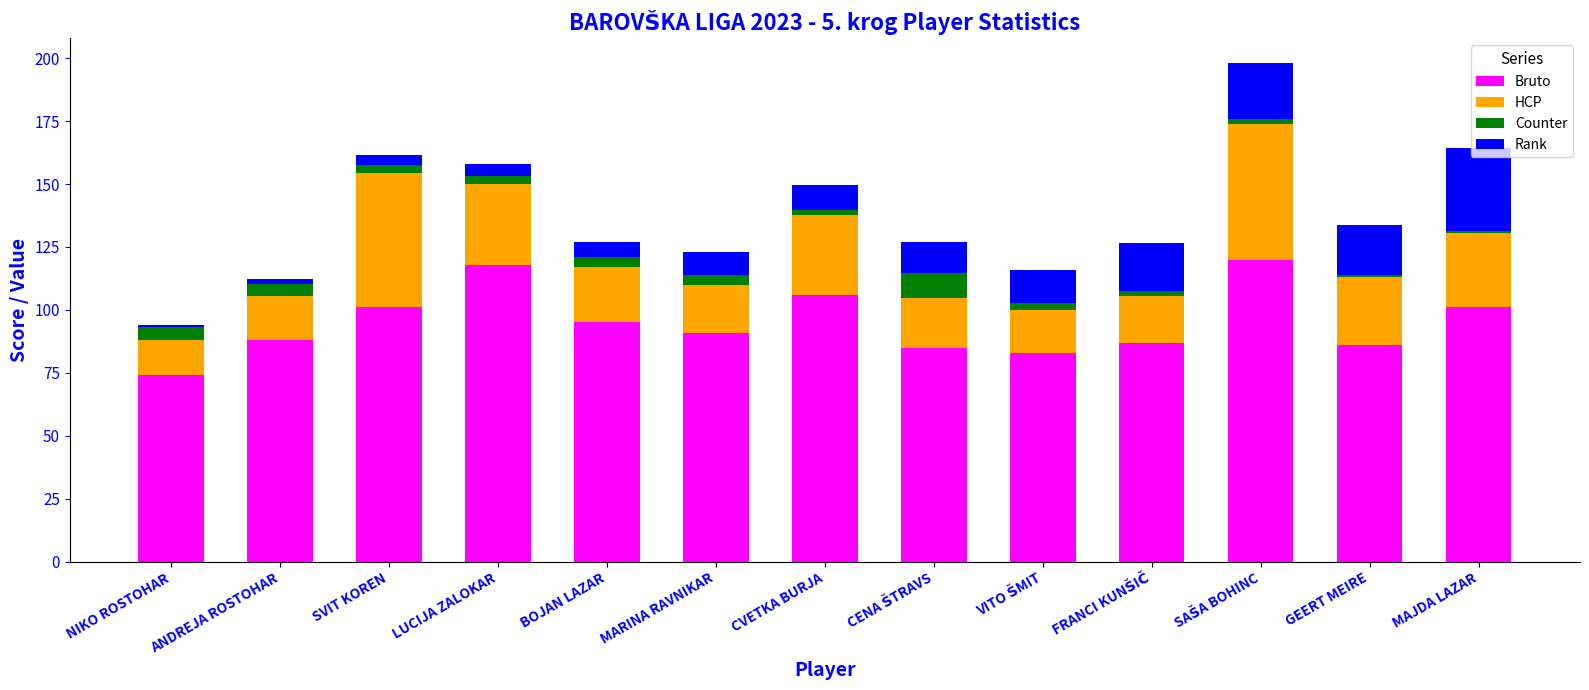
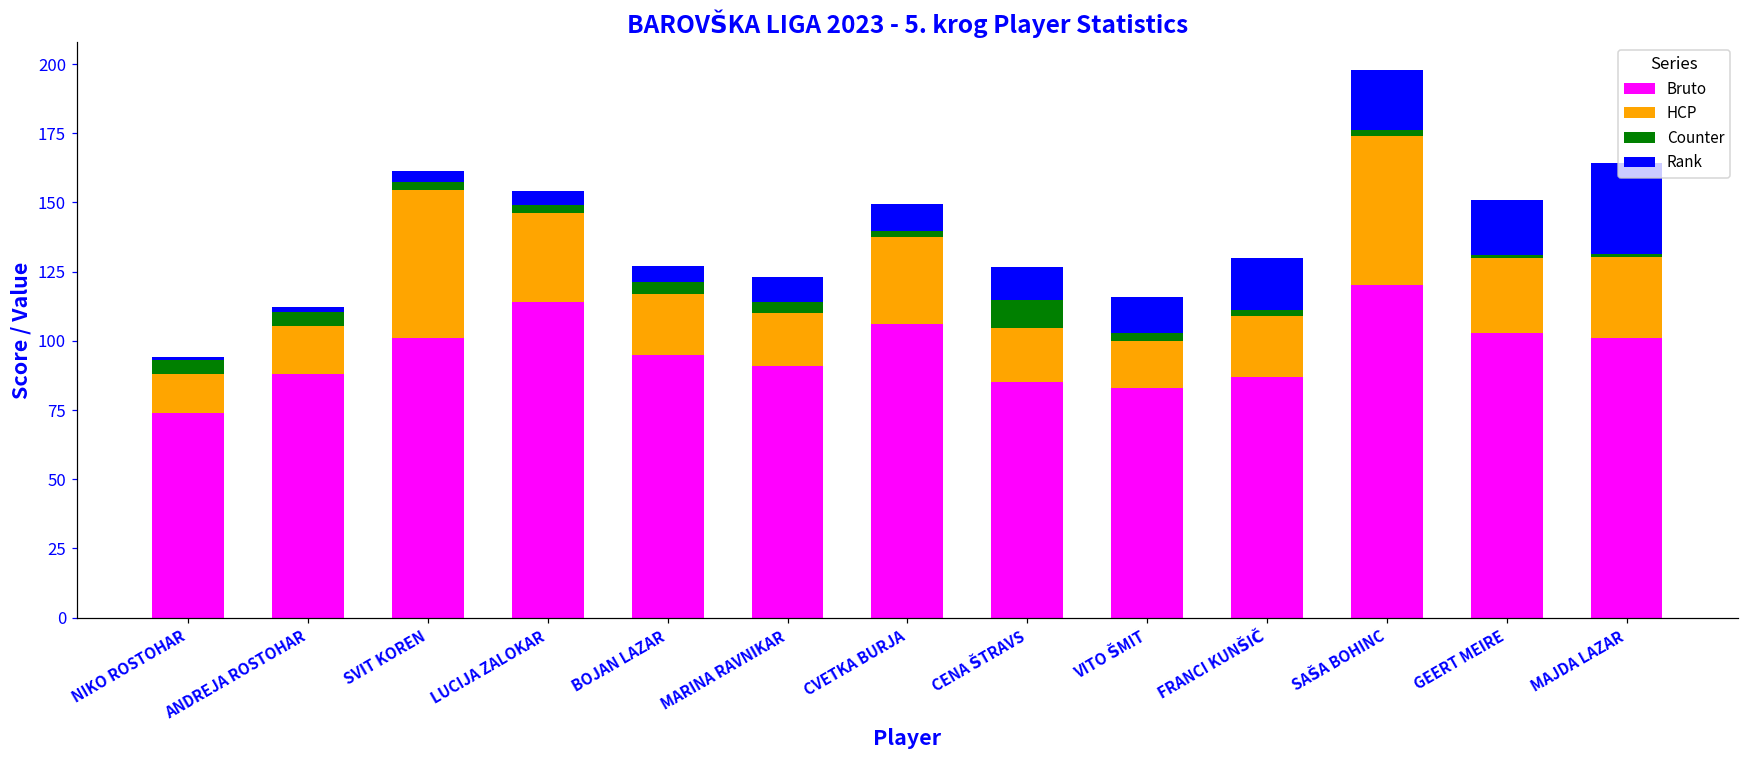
  {
    "Bruto": {
      "NIKO ROSTOHAR": 74,
      "ANDREJA ROSTOHAR": 88,
      "SVIT KOREN": 101,
-     "LUCIJA ZALOKAR": 118,
+     "LUCIJA ZALOKAR": 114,
      "BOJAN LAZAR": 95,
      "MARINA RAVNIKAR": 91,
      "CVETKA BURJA": 106,
      "CENA ŠTRAVS": 85,
      "VITO ŠMIT": 83,
      "FRANCI KUNŠIČ": 87,
      "SAŠA BOHINC": 120,
-     "GEERT MEIRE": 86,
+     "GEERT MEIRE": 103,
      "MAJDA LAZAR": 101
    },
    "HCP": {
      "NIKO ROSTOHAR": 14,
      "ANDREJA ROSTOHAR": 17,
      "SVIT KOREN": 54,
      "LUCIJA ZALOKAR": 32,
      "BOJAN LAZAR": 22,
      "MARINA RAVNIKAR": 19,
      "CVETKA BURJA": 32,
      "CENA ŠTRAVS": 20,
      "VITO ŠMIT": 17,
-     "FRANCI KUNŠIČ": 19,
+     "FRANCI KUNŠIČ": 22,
      "SAŠA BOHINC": 54,
      "GEERT MEIRE": 27,
      "MAJDA LAZAR": 29
    },
    "Counter": {
      "NIKO ROSTOHAR": 5,
      "ANDREJA ROSTOHAR": 5,
      "SVIT KOREN": 3,
      "LUCIJA ZALOKAR": 3,
      "BOJAN LAZAR": 4,
      "MARINA RAVNIKAR": 4,
      "CVETKA BURJA": 2,
      "CENA ŠTRAVS": 10,
      "VITO ŠMIT": 3,
      "FRANCI KUNŠIČ": 2,
      "SAŠA BOHINC": 2,
      "GEERT MEIRE": 1,
      "MAJDA LAZAR": 1
    },
    "Rank": {
      "NIKO ROSTOHAR": 1,
      "ANDREJA ROSTOHAR": 2,
      "SVIT KOREN": 4,
      "LUCIJA ZALOKAR": 5,
      "BOJAN LAZAR": 6,
      "MARINA RAVNIKAR": 9,
      "CVETKA BURJA": 10,
      "CENA ŠTRAVS": 12,
      "VITO ŠMIT": 13,
      "FRANCI KUNŠIČ": 19,
      "SAŠA BOHINC": 22,
      "GEERT MEIRE": 20
    }
  }
